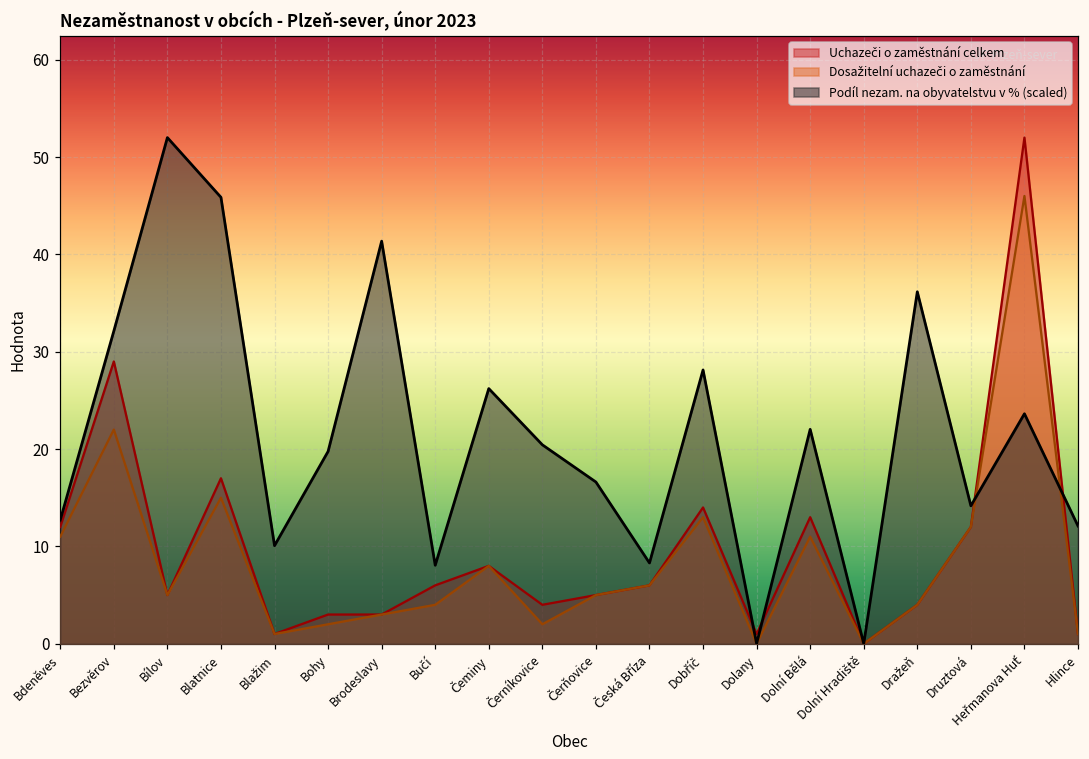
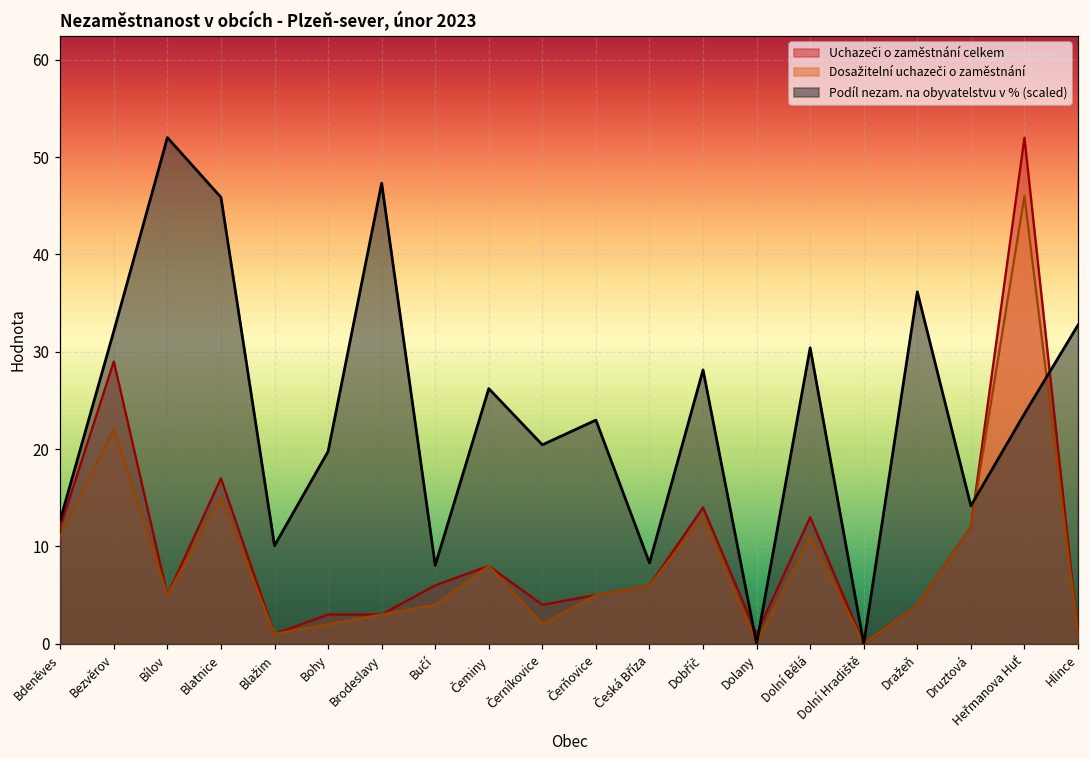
  {
    "Podíl nezam. na obyvatelstvu v % (scaled)": {
      "Bdeněves": 13,
      "Bezvěrov": 32,
      "Bílov": 52,
      "Blatnice": 46,
      "Blažim": 10,
      "Bohy": 20,
-     "Brodeslavy": 41,
+     "Brodeslavy": 47,
      "Bučí": 8,
      "Čeminy": 26,
      "Černíkovice": 20,
-     "Čerňovice": 17,
+     "Čerňovice": 23,
      "Česká Bříza": 8,
      "Dobříč": 28,
-     "Dolní Bělá": 22,
+     "Dolní Bělá": 30,
      "Dražeň": 36,
      "Druztová": 14,
      "Heřmanova Huť": 24,
-     "Hlince": 12
+     "Hlince": 33
    }
  }
